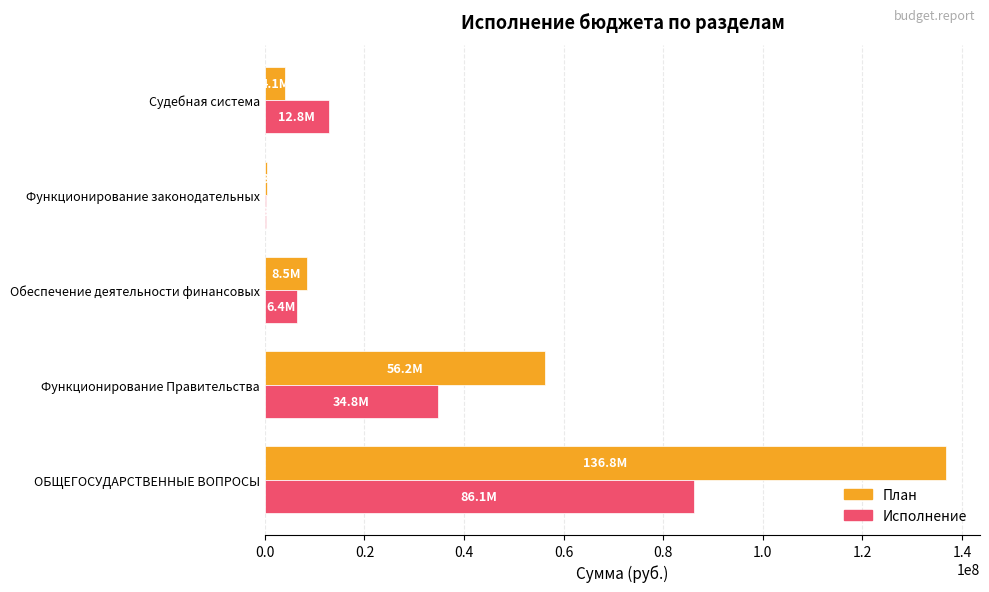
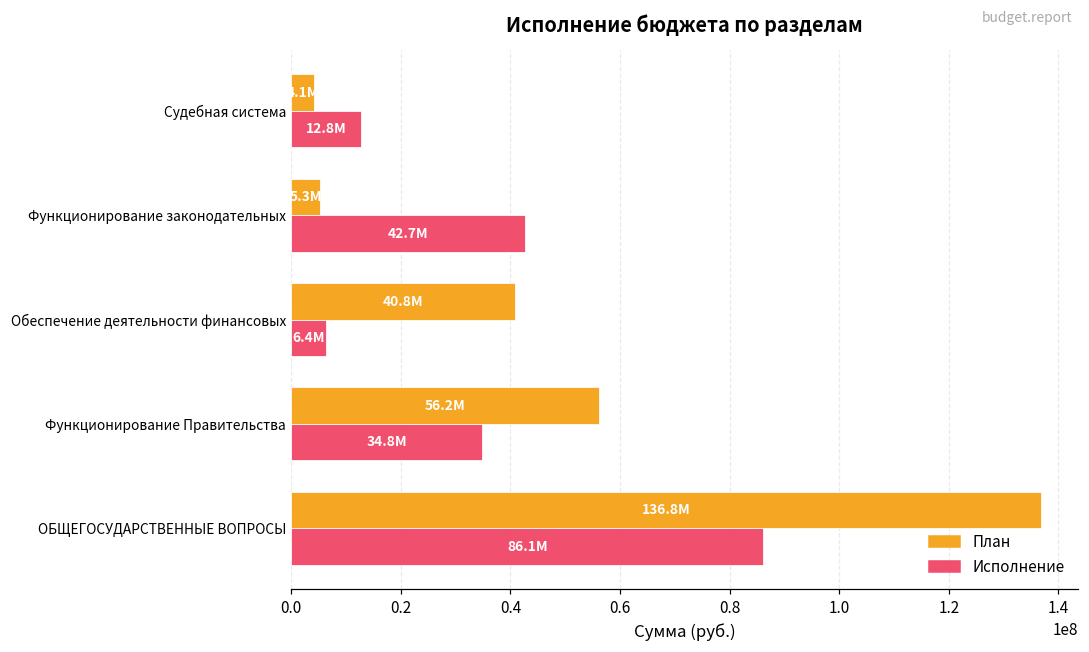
  {
    "План": {
      "Судебная система": "4.1M",
-     "Функционирование законодательных": "0",
-     "Обеспечение деятельности финансовых": "8.5M",
+     "Функционирование законодательных": "5000000",
+     "Обеспечение деятельности финансовых": "40.8M",
      "Функционирование Правительства": "56.2M",
      "ОБЩЕГОСУДАРСТВЕННЫЕ ВОПРОСЫ": "136.8M"
    },
    "Исполнение": {
-     "Функционирование законодательных": "0"
+     "Функционирование законодательных": "43000000"
    }
  }
